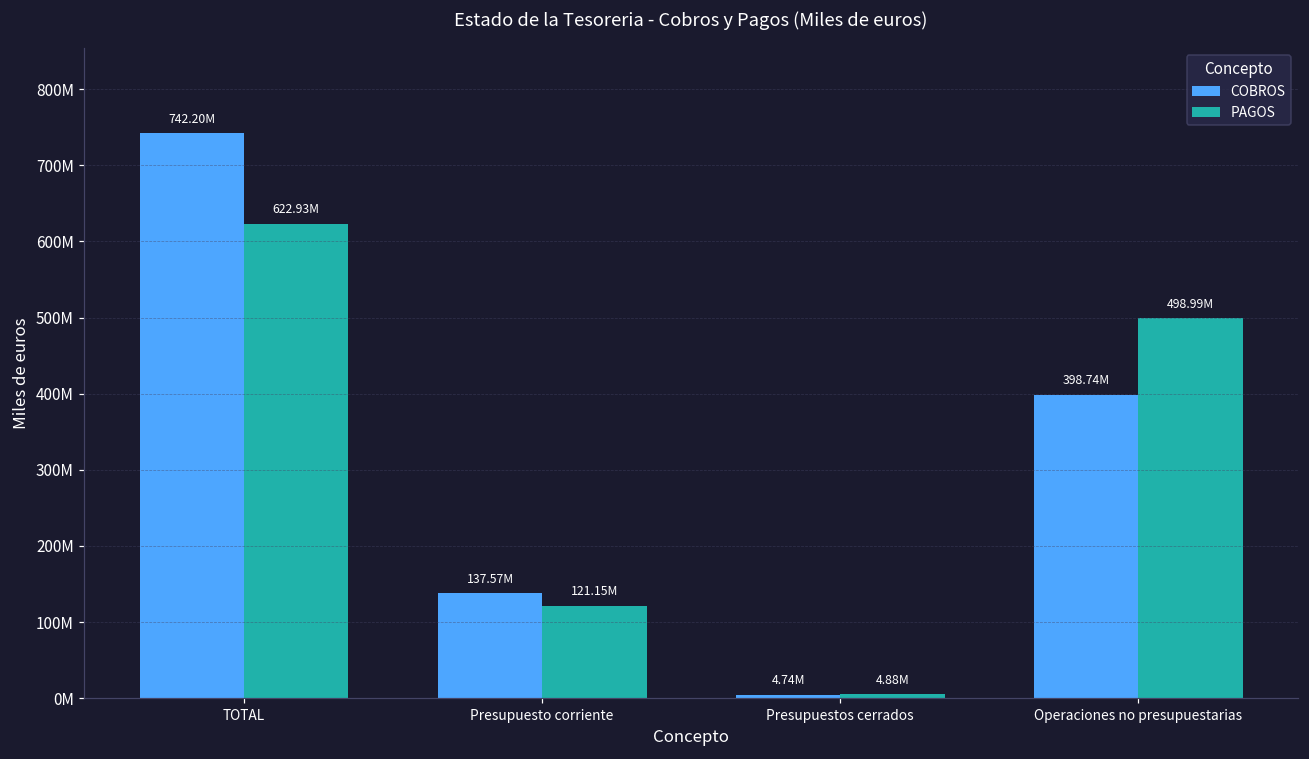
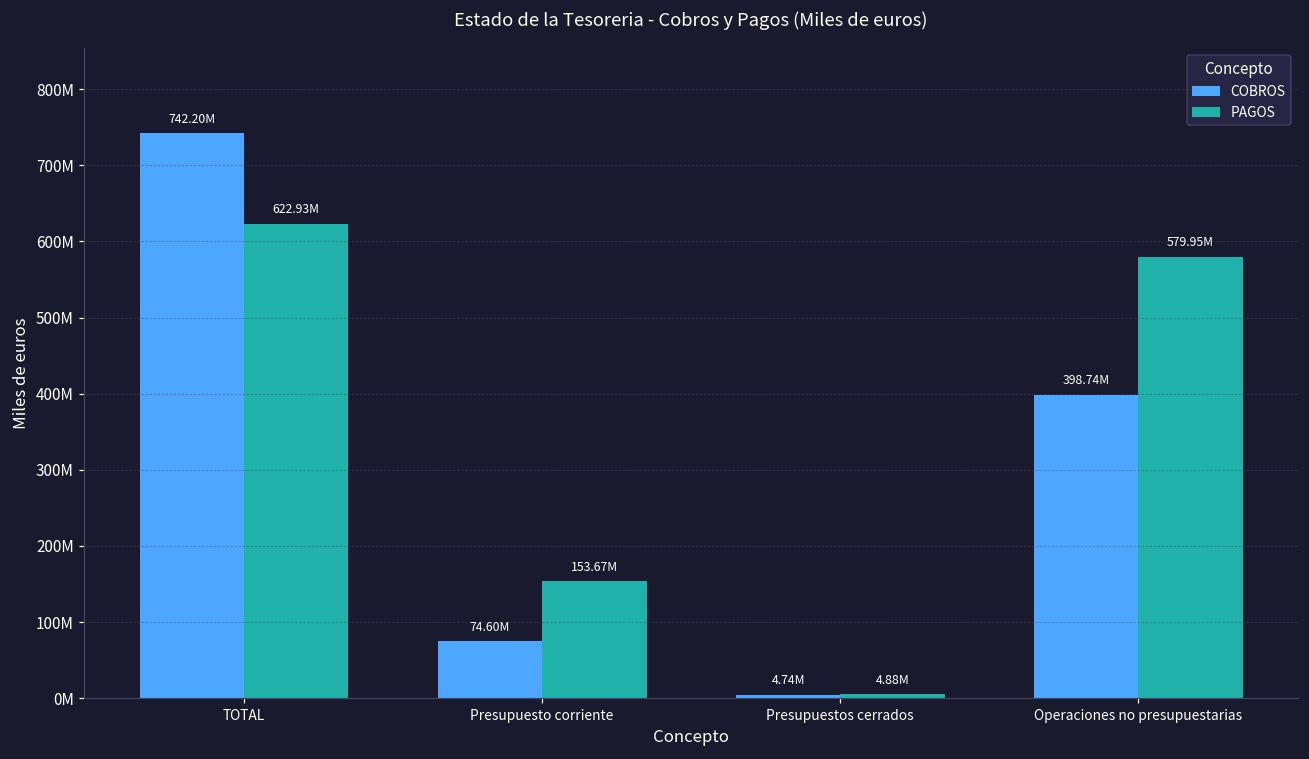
  {
    "COBROS": {
      "TOTAL": "742.20M",
-     "Presupuesto corriente": "137.57M",
+     "Presupuesto corriente": "74.60M",
      "Presupuestos cerrados": "4.74M",
      "Operaciones no presupuestarias": "398.74M"
    },
    "PAGOS": {
      "TOTAL": "622.93M",
-     "Presupuesto corriente": "121.15M",
+     "Presupuesto corriente": "153.67M",
      "Presupuestos cerrados": "4.88M",
-     "Operaciones no presupuestarias": "498.99M"
+     "Operaciones no presupuestarias": "579.95M"
    }
  }
